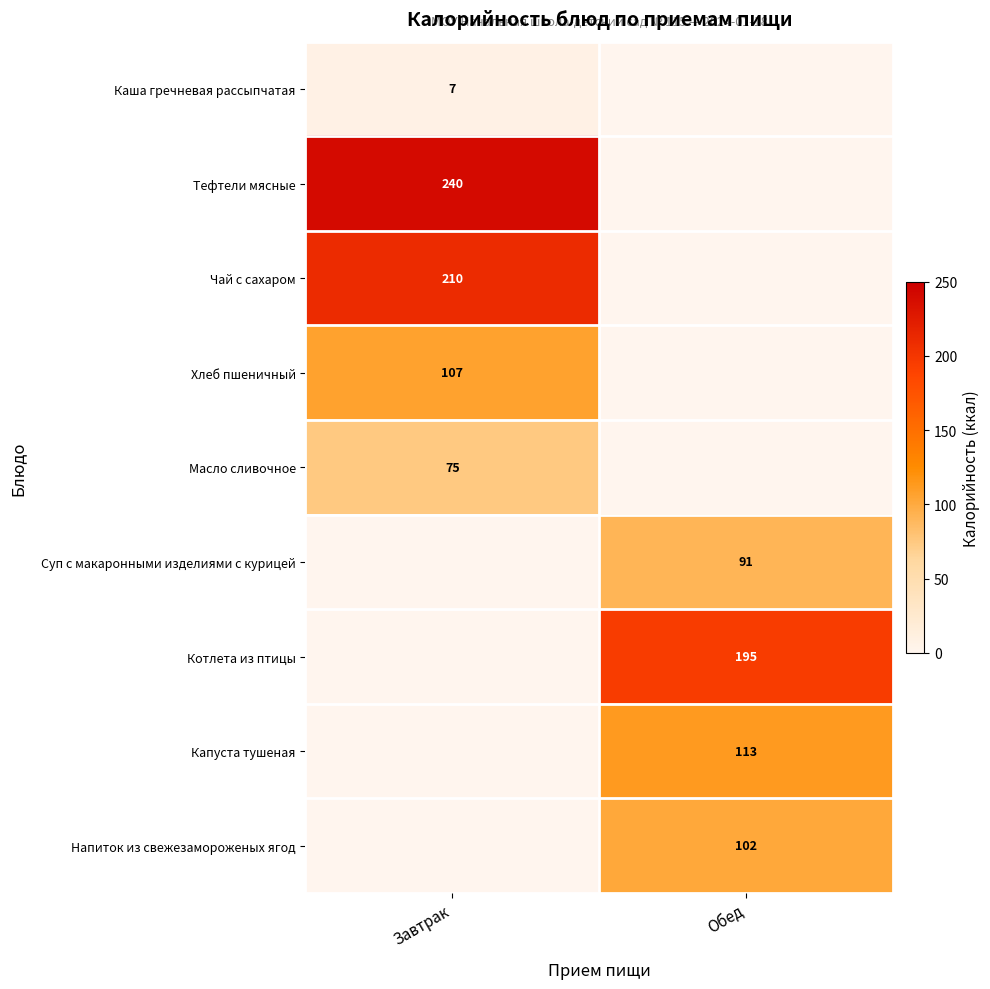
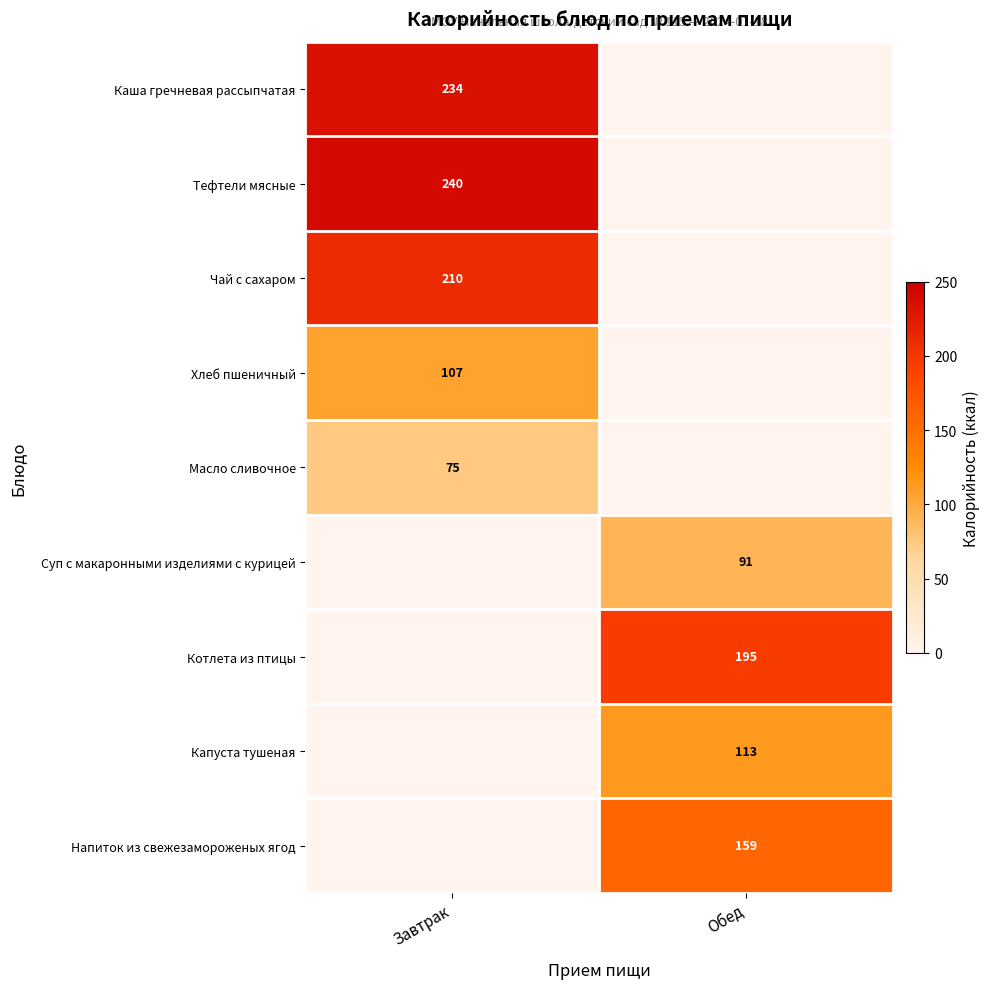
  {
    "Каша гречневая рассыпчатая": {
-     "Завтрак": 7
+     "Завтрак": 234
    },
    "Тефтели мясные": {
      "Завтрак": 240
    },
    "Чай с сахаром": {
      "Завтрак": 210
    },
    "Хлеб пшеничный": {
      "Завтрак": 107
    },
    "Масло сливочное": {
      "Завтрак": 75
    },
    "Суп с макаронными изделиями с курицей": {
      "Обед": 91
    },
    "Котлета из птицы": {
      "Обед": 195
    },
    "Капуста тушеная": {
      "Обед": 113
    },
    "Напиток из свежезамороженых ягод": {
-     "Обед": 102
+     "Обед": 159
    }
  }
